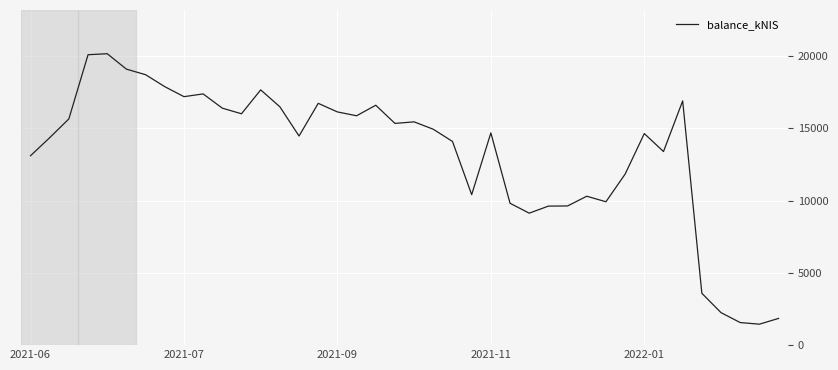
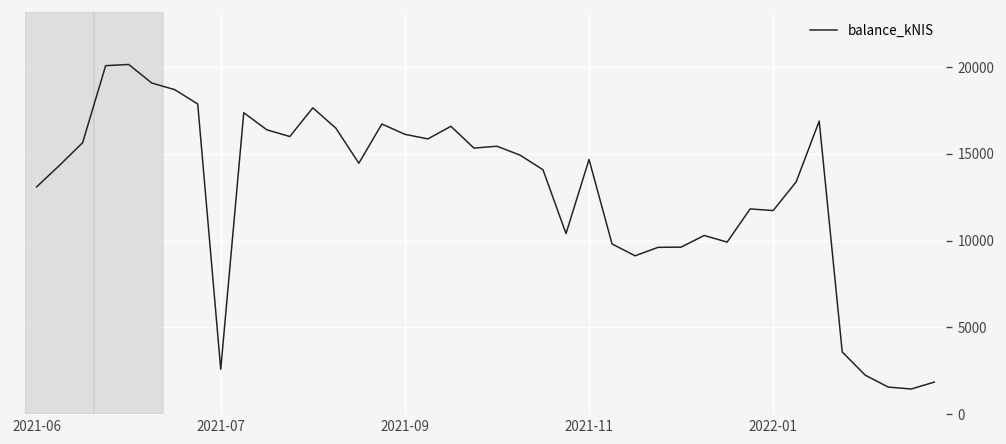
  {
    "2021-06": 13100,
-   "2021-07": 17200,
+   "2021-07": 2600,
    "2021-09": 16100,
    "2021-11": 14700,
-   "2022-01": 14600
+   "2022-01": 11700
  }
